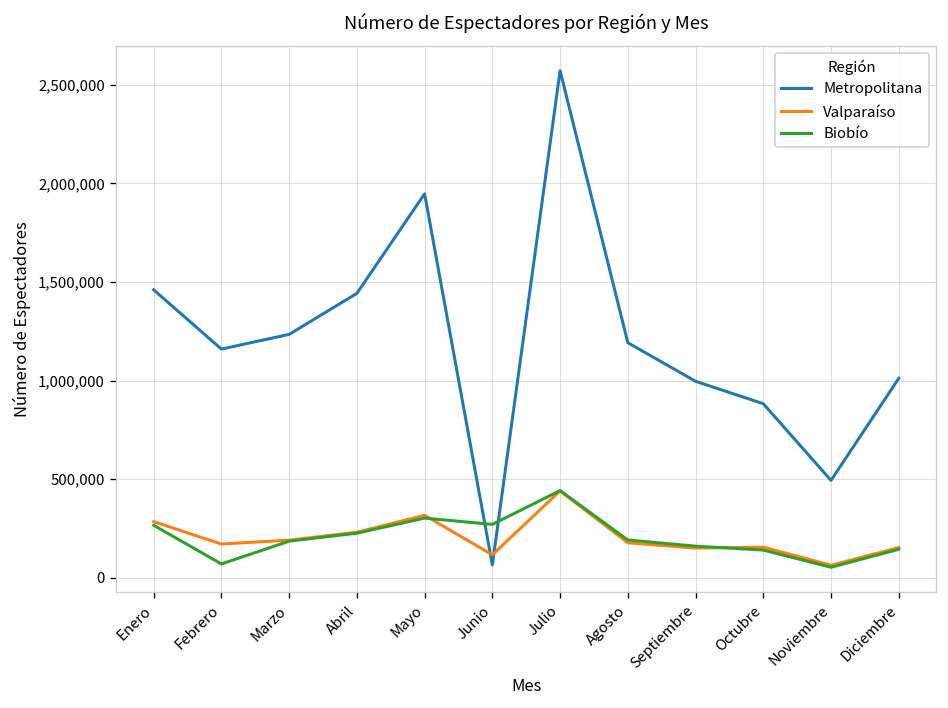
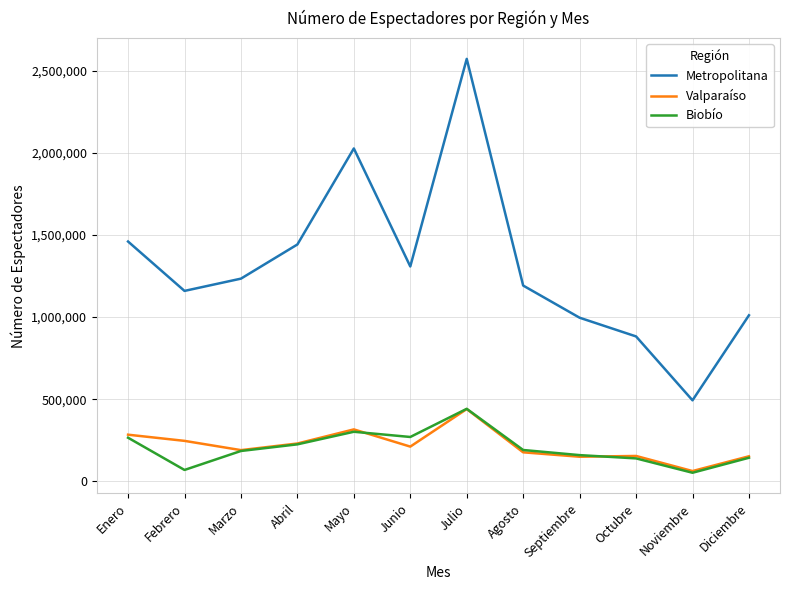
  {
    "Metropolitana": {
      "Enero": "1,460,000",
      "Febrero": "1,160,000",
      "Marzo": "1,230,000",
      "Abril": "1,440,000",
-     "Mayo": "1,950,000",
-     "Junio": "60,000",
+     "Mayo": "2,030,000",
+     "Junio": "1,310,000",
      "Julio": "2,570,000",
      "Agosto": "1,190,000",
      "Septiembre": "1,000,000",
      "Octubre": "880,000",
      "Noviembre": "490,000",
      "Diciembre": "1,010,000"
    },
    "Valparaíso": {
      "Enero": "280,000",
-     "Febrero": "170,000",
-     "Junio": "120,000"
+     "Febrero": "250,000",
+     "Junio": "210,000"
    },
    "Biobío": {
      "Enero": "270,000",
      "Febrero": "70,000",
      "Junio": "270,000"
    }
  }
